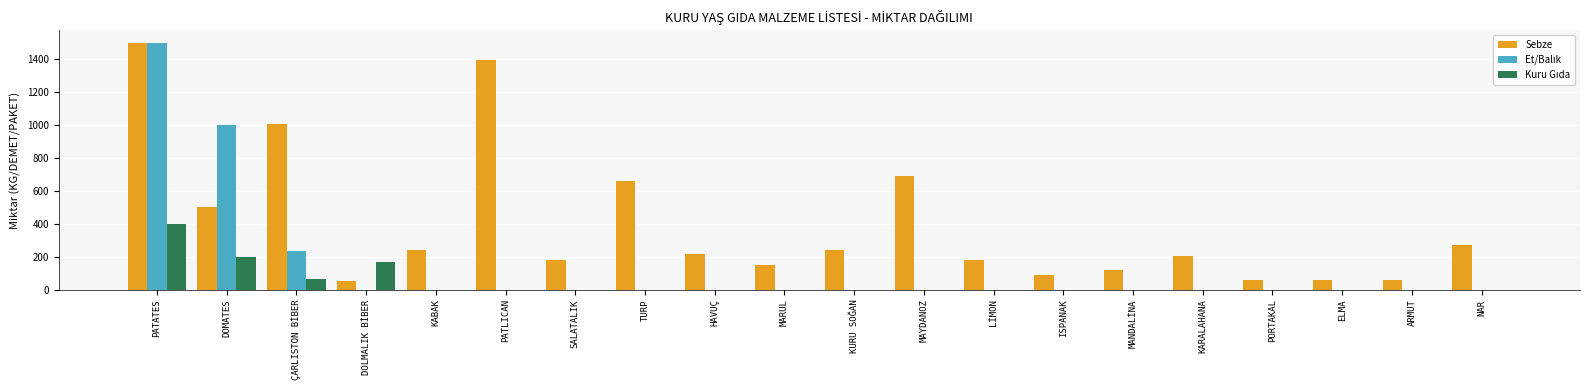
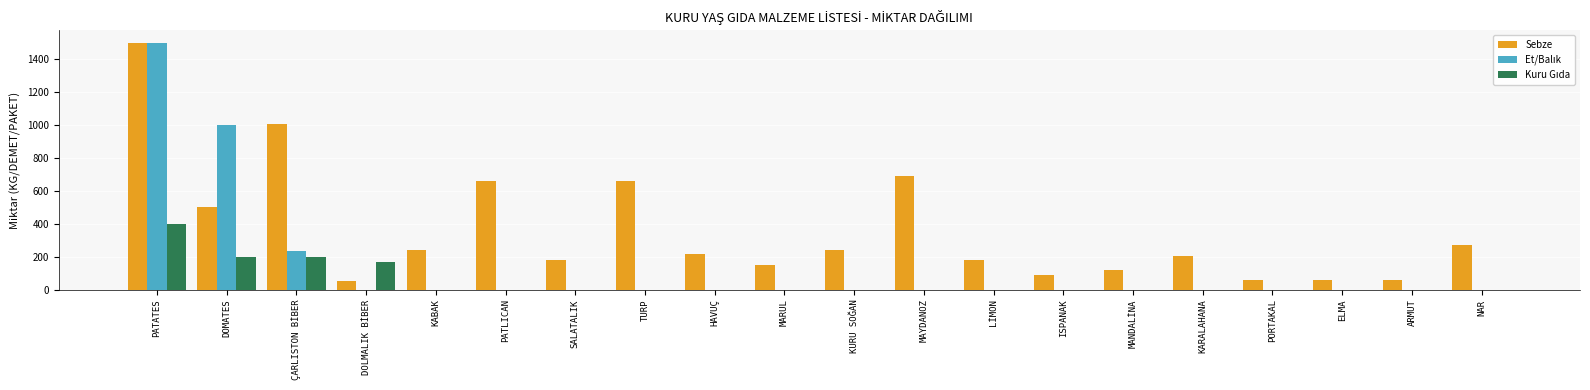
  {
    "Sebze": {
      "PATATES": 1500,
      "DOMATES": 510,
      "ÇARLISTON BİBER": 1000,
      "DOLMALIK BİBER": 50,
      "KABAK": 240,
-     "PATLICAN": 1390,
+     "PATLICAN": 660,
      "SALATALIK": 180,
      "TURP": 660,
      "HAVUÇ": 220,
      "MARUL": 150,
      "KURU SOĞAN": 240,
      "MAYDANOZ": 690,
      "LİMON": 180,
      "ISPANAK": 90,
      "MANDALİNA": 120,
      "KARALAHANA": 200,
      "PORTAKAL": 60,
      "ELMA": 60,
      "ARMUT": 60,
      "NAR": 270
    },
    "Et/Balık": {
      "PATATES": 1500,
      "DOMATES": 1000,
      "ÇARLISTON BİBER": 230,
      "DOLMALIK BİBER": 0,
      "KABAK": 0,
      "PATLICAN": 0,
      "SALATALIK": 0,
      "TURP": 0,
      "HAVUÇ": 0,
      "MARUL": 0,
      "KURU SOĞAN": 0,
      "MAYDANOZ": 0,
      "LİMON": 0,
      "ISPANAK": 0,
      "MANDALİNA": 0,
      "KARALAHANA": 0,
      "PORTAKAL": 0,
      "ELMA": 0,
      "ARMUT": 0,
      "NAR": 0
    },
    "Kuru Gıda": {
      "PATATES": 400,
      "DOMATES": 200,
-     "ÇARLISTON BİBER": 70,
+     "ÇARLISTON BİBER": 200,
      "DOLMALIK BİBER": 170,
      "KABAK": 0,
      "PATLICAN": 0,
      "SALATALIK": 0,
      "TURP": 0,
      "HAVUÇ": 0,
      "MARUL": 0,
      "KURU SOĞAN": 0,
      "MAYDANOZ": 0,
      "LİMON": 0,
      "ISPANAK": 0,
      "MANDALİNA": 0,
      "KARALAHANA": 0,
      "PORTAKAL": 0,
      "ELMA": 0,
      "ARMUT": 0,
      "NAR": 0
    }
  }
